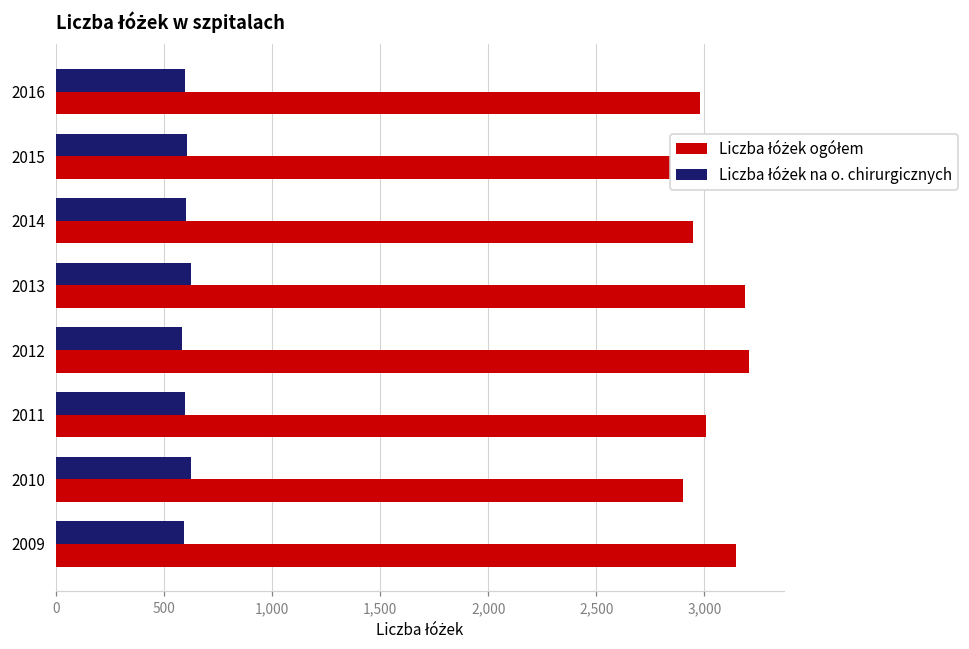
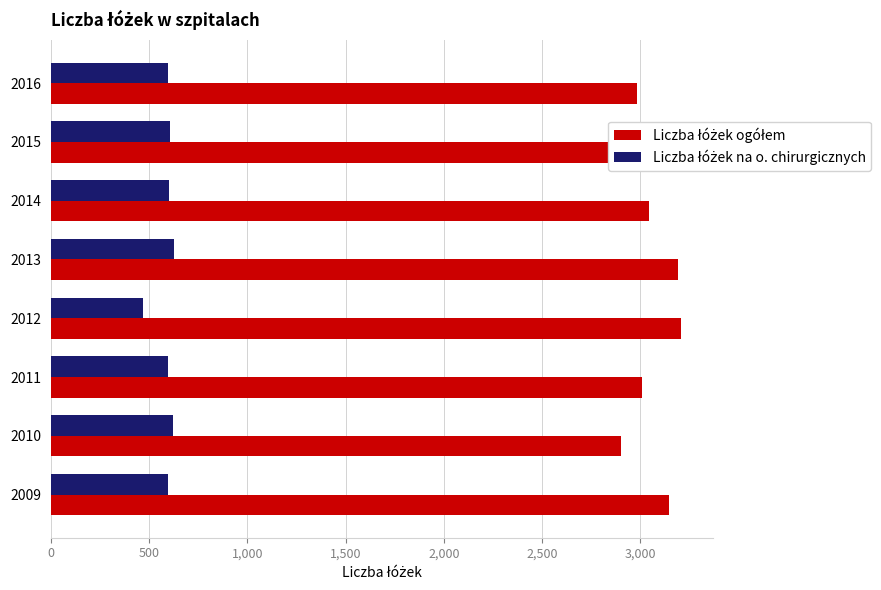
  {
    "Liczba łóżek ogółem": {
      "2016": "2,980",
-     "2014": "2,950",
+     "2014": "3,050",
      "2013": "3,190",
      "2012": "3,210",
      "2011": "3,010",
      "2010": "2,900",
      "2009": "3,150"
    },
    "Liczba łóżek na o. chirurgicznych": {
      "2016": "600",
      "2015": "610",
      "2014": "600",
      "2013": "630",
-     "2012": "580",
+     "2012": "470",
      "2011": "600",
      "2010": "620",
      "2009": "600"
    }
  }
